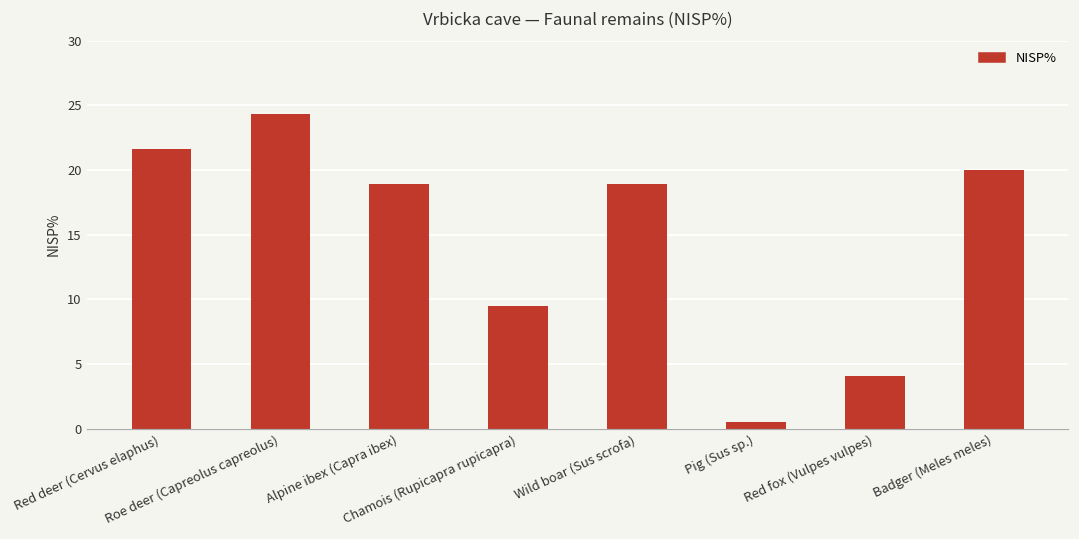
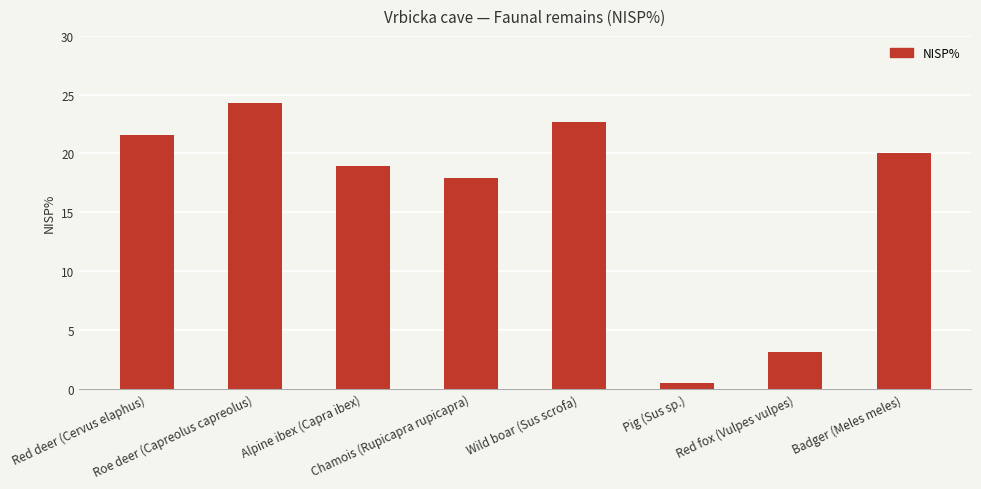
  {
    "Red deer (Cervus elaphus)": 21.6,
    "Roe deer (Capreolus capreolus)": 24.3,
    "Alpine ibex (Capra ibex)": 18.9,
-   "Chamois (Rupicapra rupicapra)": 9.5,
-   "Wild boar (Sus scrofa)": 18.9,
+   "Chamois (Rupicapra rupicapra)": 17.9,
+   "Wild boar (Sus scrofa)": 22.7,
    "Pig (Sus sp.)": 0.5,
-   "Red fox (Vulpes vulpes)": 4.1,
+   "Red fox (Vulpes vulpes)": 3.1,
    "Badger (Meles meles)": 20.0
  }
